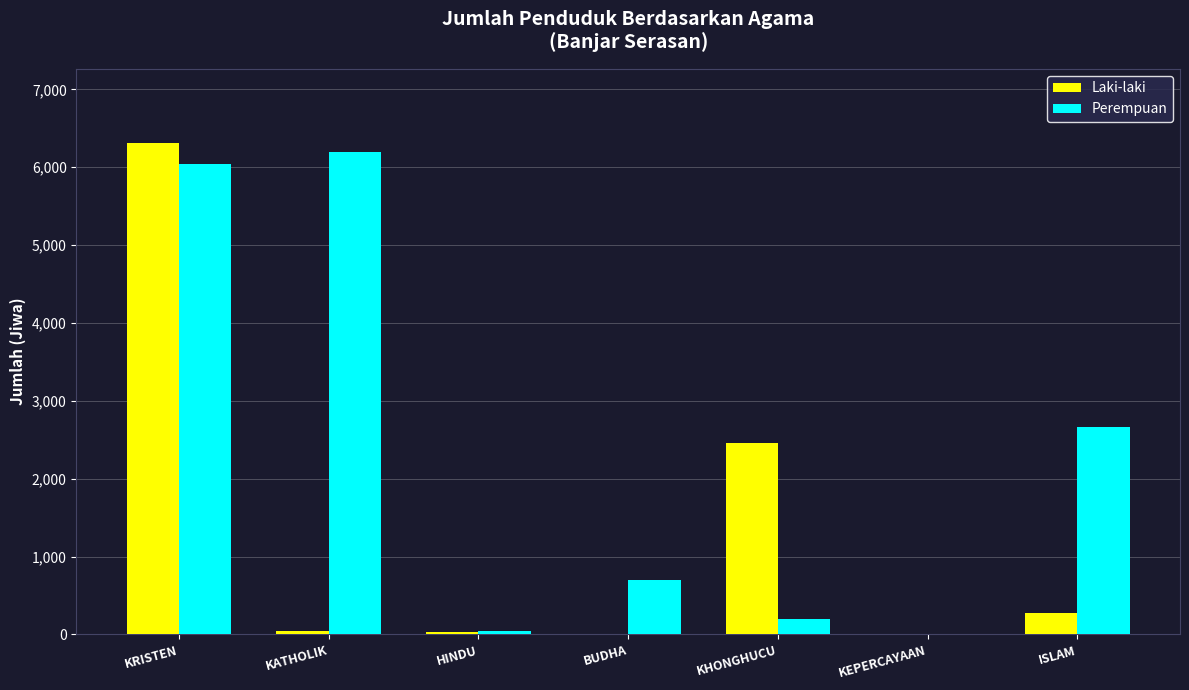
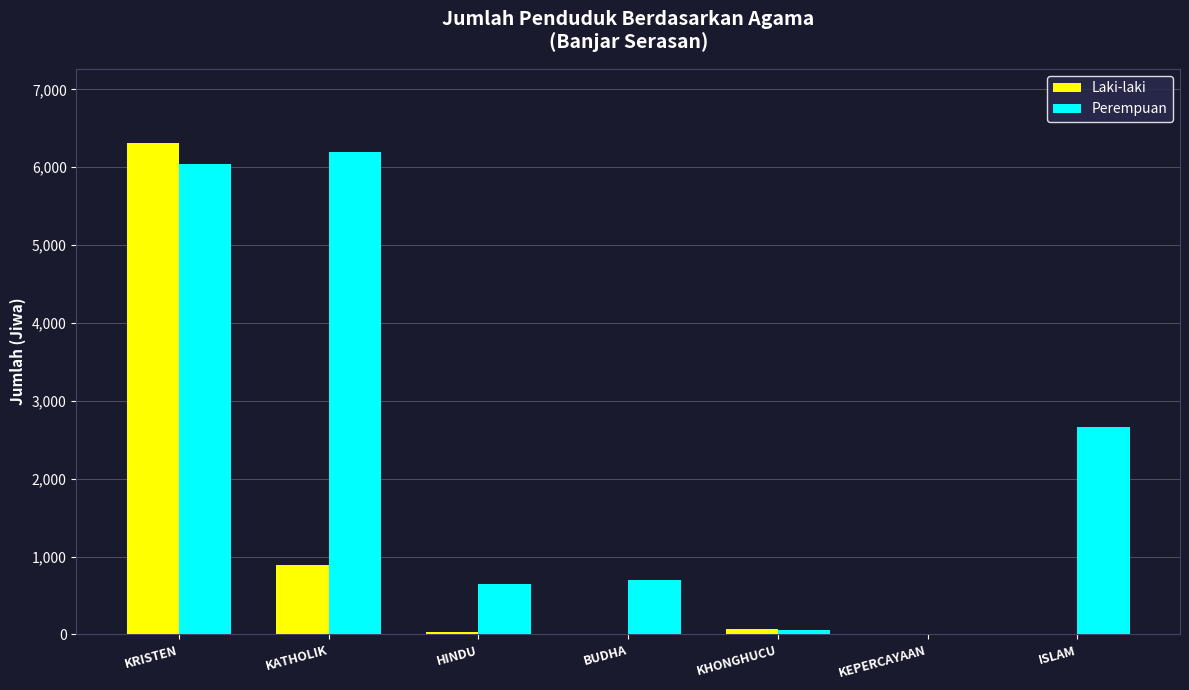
  {
    "Laki-laki": {
      "KRISTEN": "6,300",
-     "KATHOLIK": "0",
+     "KATHOLIK": "900",
      "BUDHA": "0",
-     "KHONGHUCU": "2,500",
+     "KHONGHUCU": "100",
      "KEPERCAYAAN": "0",
-     "ISLAM": "300"
+     "ISLAM": "0"
    },
    "Perempuan": {
      "KRISTEN": "6,000",
      "KATHOLIK": "6,200",
-     "HINDU": "0",
+     "HINDU": "600",
      "BUDHA": "700",
-     "KHONGHUCU": "200",
+     "KHONGHUCU": "100",
      "KEPERCAYAAN": "0",
      "ISLAM": "2,700"
    }
  }
